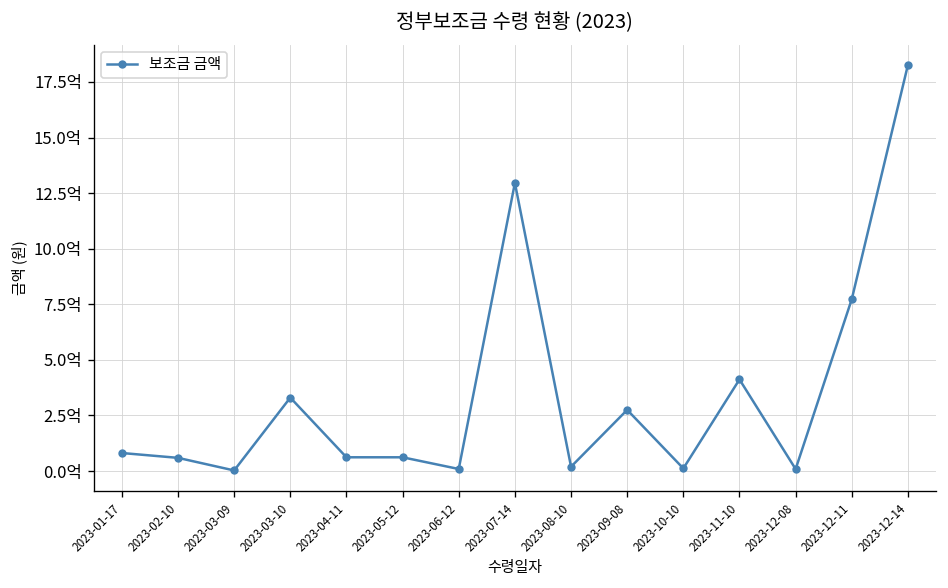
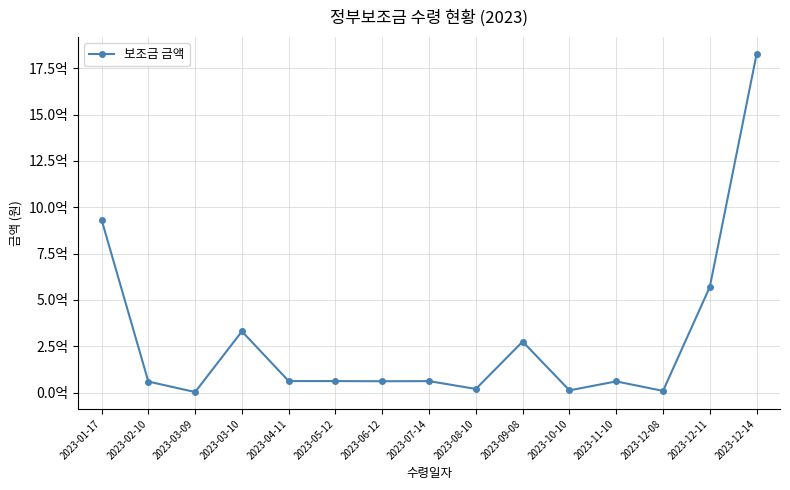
  {
-   "2023-01-17": "0.8억",
+   "2023-01-17": "9.3억",
    "2023-02-10": "0.6억",
    "2023-03-09": "0.0억",
    "2023-03-10": "3.3억",
    "2023-04-11": "0.6억",
    "2023-05-12": "0.6억",
-   "2023-06-12": "0.1억",
-   "2023-07-14": "13.0억",
+   "2023-06-12": "0.6억",
+   "2023-07-14": "0.6억",
    "2023-08-10": "0.2억",
    "2023-09-08": "2.8억",
    "2023-10-10": "0.1억",
-   "2023-11-10": "4.1억",
+   "2023-11-10": "0.6억",
    "2023-12-08": "0.1억",
-   "2023-12-11": "7.7억",
+   "2023-12-11": "5.7억",
    "2023-12-14": "18.3억"
  }
